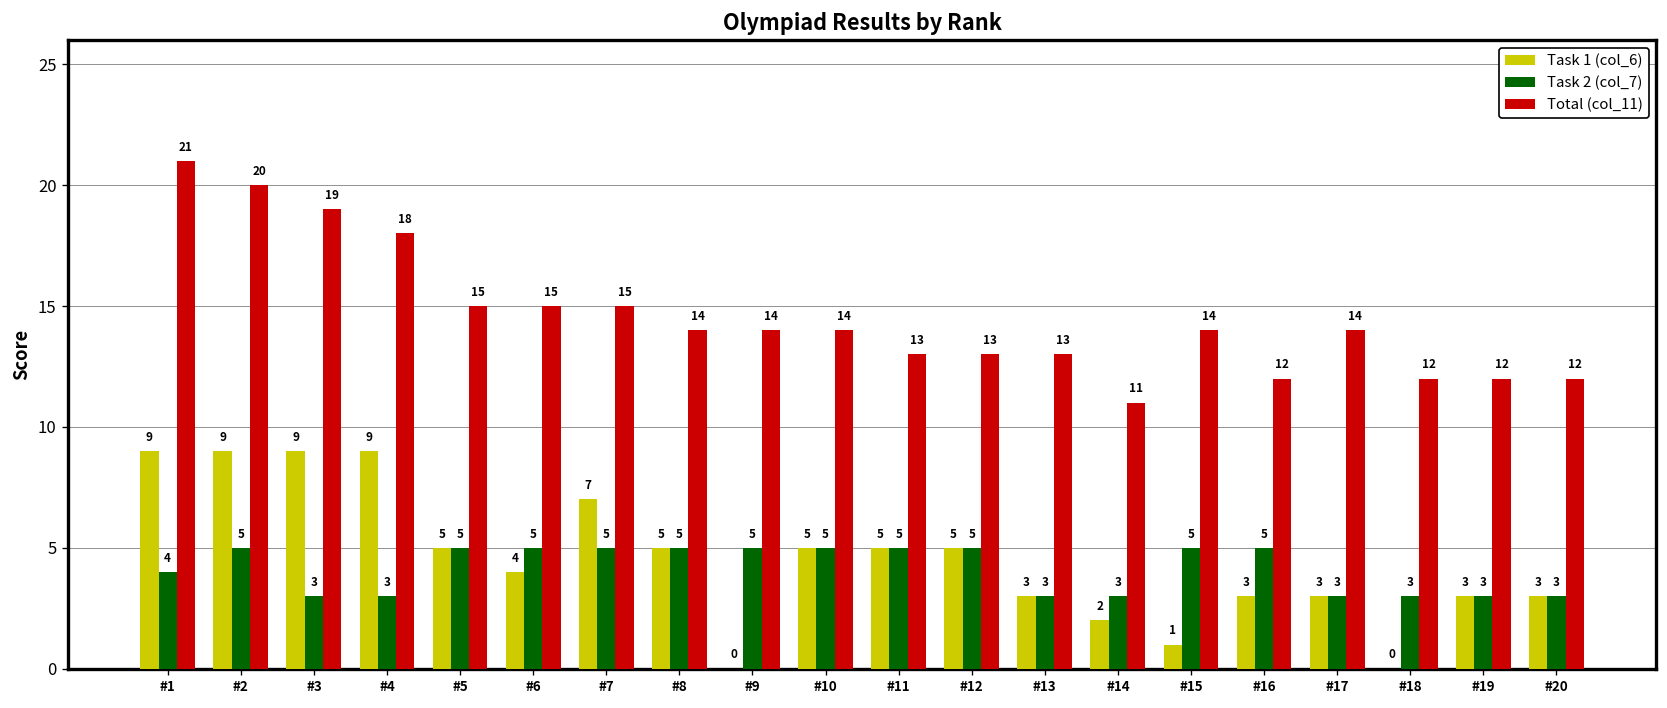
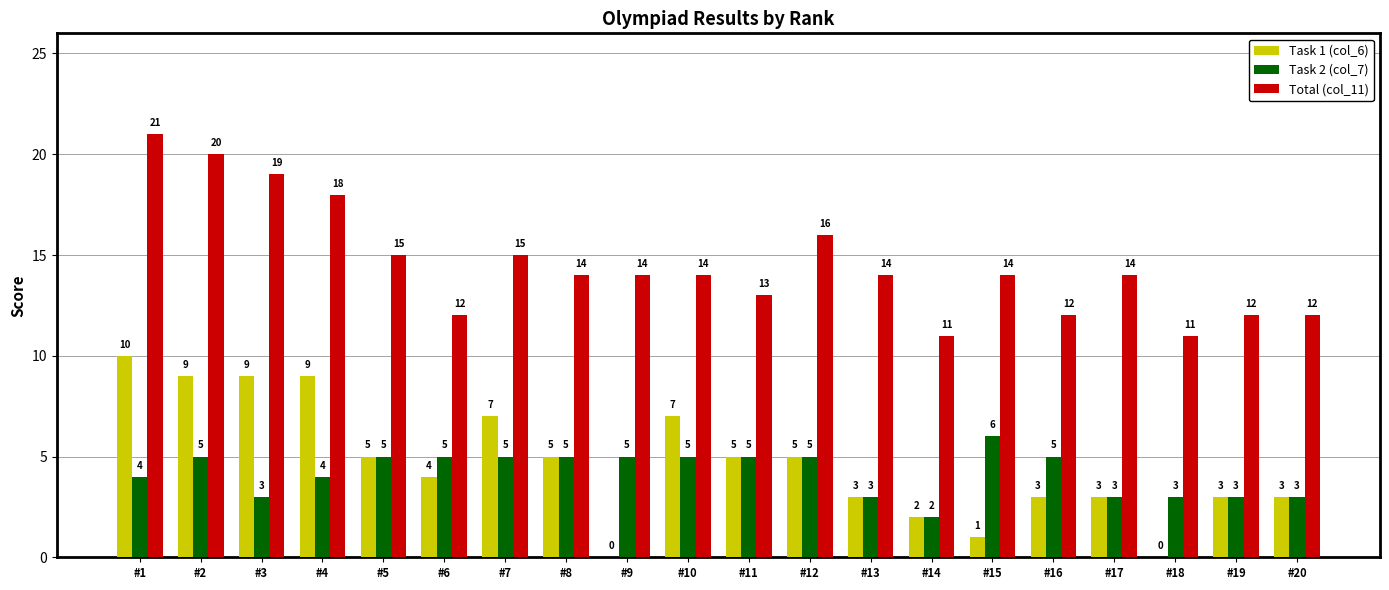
  {
    "Task 1 (col_6)": {
-     "#1": 9,
+     "#1": 10,
      "#2": 9,
      "#3": 9,
      "#4": 9,
      "#5": 5,
      "#6": 4,
      "#7": 7,
      "#8": 5,
      "#9": 0,
-     "#10": 5,
+     "#10": 7,
      "#11": 5,
      "#12": 5,
      "#13": 3,
      "#14": 2,
      "#15": 1,
      "#16": 3,
      "#17": 3,
      "#18": 0,
      "#19": 3,
      "#20": 3
    },
    "Task 2 (col_7)": {
      "#1": 4,
      "#2": 5,
      "#3": 3,
-     "#4": 3,
+     "#4": 4,
      "#5": 5,
      "#6": 5,
      "#7": 5,
      "#8": 5,
      "#9": 5,
      "#10": 5,
      "#11": 5,
      "#12": 5,
      "#13": 3,
-     "#14": 3,
-     "#15": 5,
+     "#14": 2,
+     "#15": 6,
      "#16": 5,
      "#17": 3,
      "#18": 3,
      "#19": 3,
      "#20": 3
    },
    "Total (col_11)": {
      "#1": 21,
      "#2": 20,
      "#3": 19,
      "#4": 18,
      "#5": 15,
-     "#6": 15,
+     "#6": 12,
      "#7": 15,
      "#8": 14,
      "#9": 14,
      "#10": 14,
      "#11": 13,
-     "#12": 13,
-     "#13": 13,
+     "#12": 16,
+     "#13": 14,
      "#14": 11,
      "#15": 14,
      "#16": 12,
      "#17": 14,
-     "#18": 12,
+     "#18": 11,
      "#19": 12,
      "#20": 12
    }
  }
